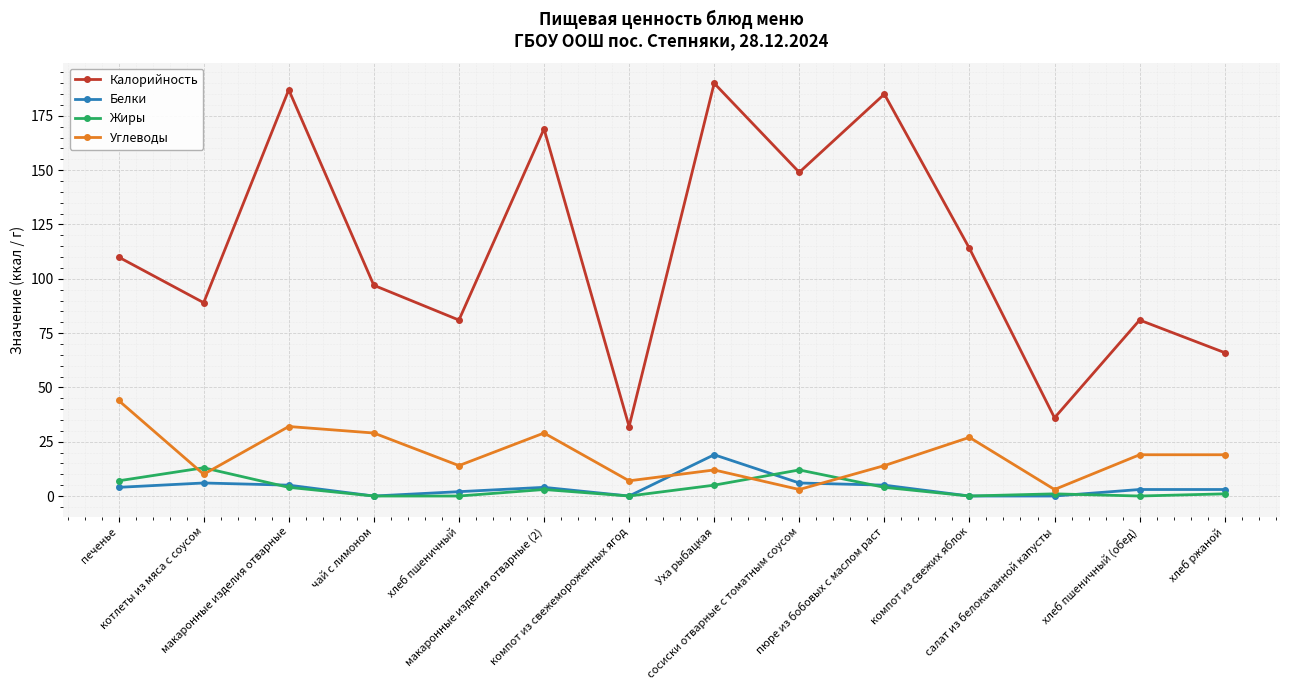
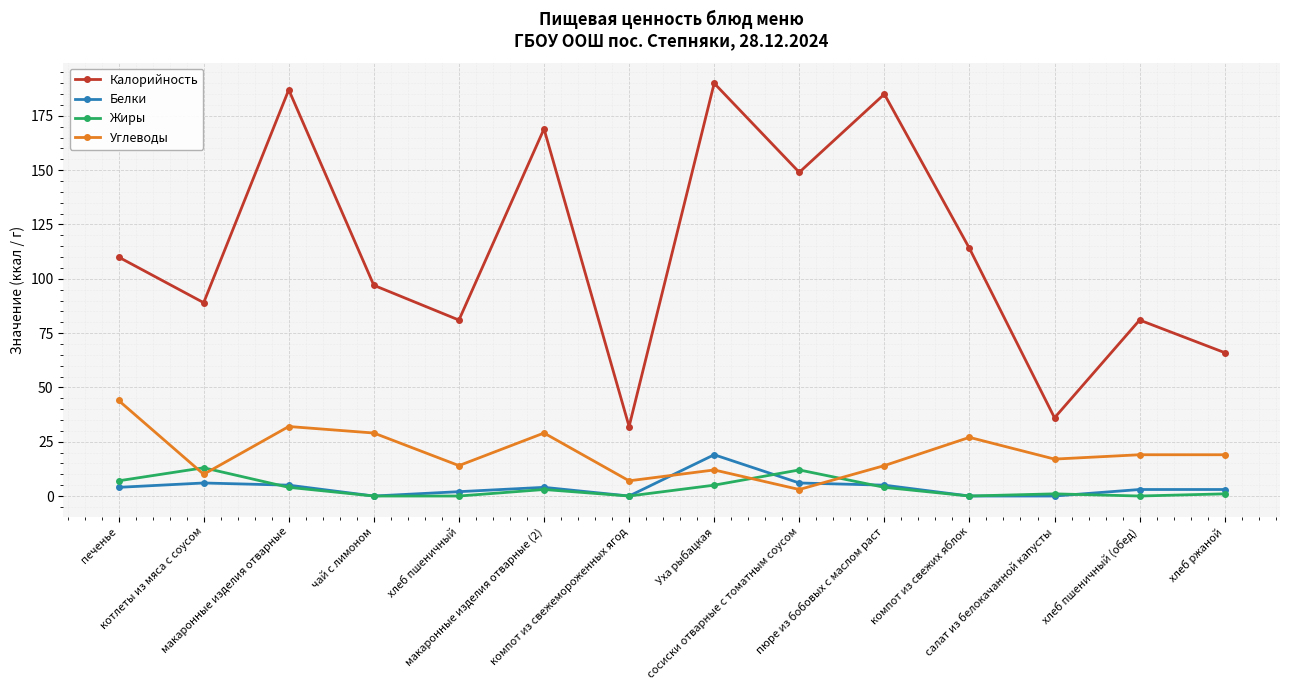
  {
    "Калорийность": {
      "печенье": 110,
      "котлеты из мяса с соусом": 89,
      "макаронные изделия отварные": 187,
      "чай с лимоном": 97,
      "хлеб пшеничный": 81,
      "макаронные изделия отварные (2)": 169,
      "компот из свежемороженных ягод": 32,
      "Уха рыбацкая": 190,
      "сосиски отварные с томатным соусом": 149,
      "пюре из бобовых с маслом раст": 185,
      "компот из свежих яблок": 114,
      "салат из белокачанной капусты": 36,
      "хлеб пшеничный (обед)": 81,
      "хлеб ржаной": 66
    },
    "Белки": {
      "печенье": 4,
      "котлеты из мяса с соусом": 6,
      "хлеб пшеничный": 2,
      "Уха рыбацкая": 19,
      "сосиски отварные с томатным соусом": 6,
      "хлеб пшеничный (обед)": 3,
      "хлеб ржаной": 3
    },
    "Жиры": {
      "печенье": 7,
      "котлеты из мяса с соусом": 13,
      "хлеб пшеничный": 0,
      "Уха рыбацкая": 5,
      "сосиски отварные с томатным соусом": 12,
      "хлеб пшеничный (обед)": 0,
      "хлеб ржаной": 1
    },
    "Углеводы": {
      "печенье": 44,
      "котлеты из мяса с соусом": 10,
      "макаронные изделия отварные": 32,
      "чай с лимоном": 29,
      "хлеб пшеничный": 14,
      "макаронные изделия отварные (2)": 29,
      "компот из свежемороженных ягод": 7,
      "Уха рыбацкая": 12,
      "сосиски отварные с томатным соусом": 3,
      "пюре из бобовых с маслом раст": 14,
      "компот из свежих яблок": 27,
-     "салат из белокачанной капусты": 3,
+     "салат из белокачанной капусты": 17,
      "хлеб пшеничный (обед)": 19,
      "хлеб ржаной": 19
    }
  }
